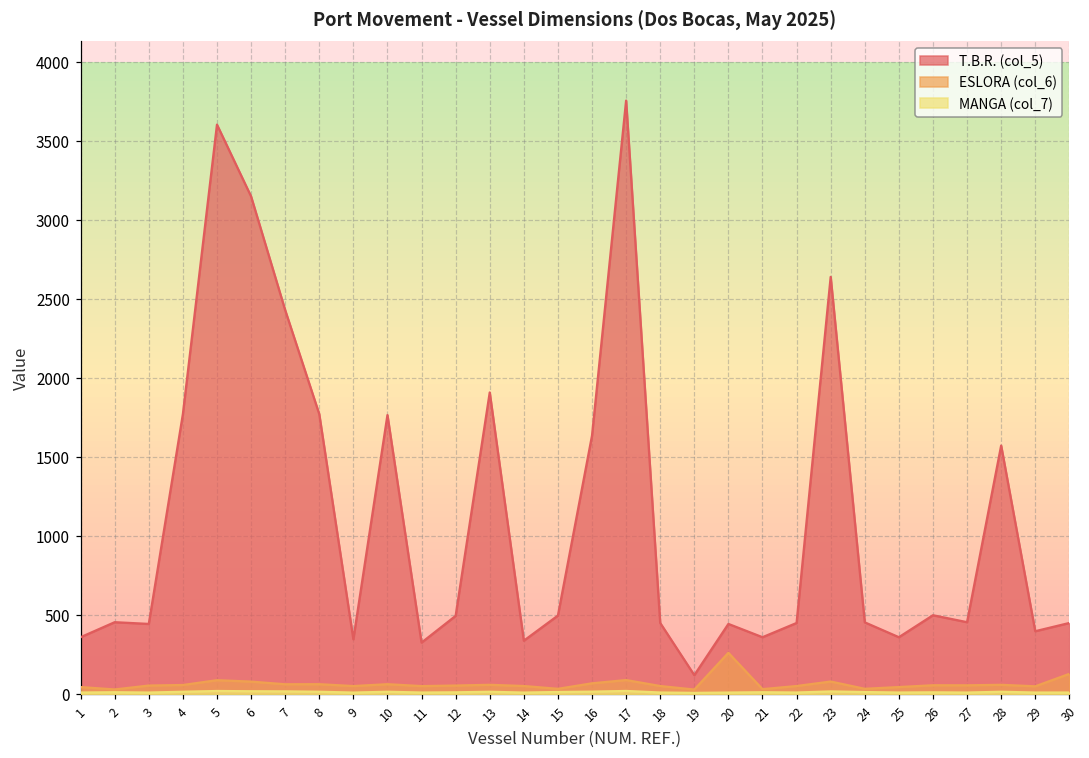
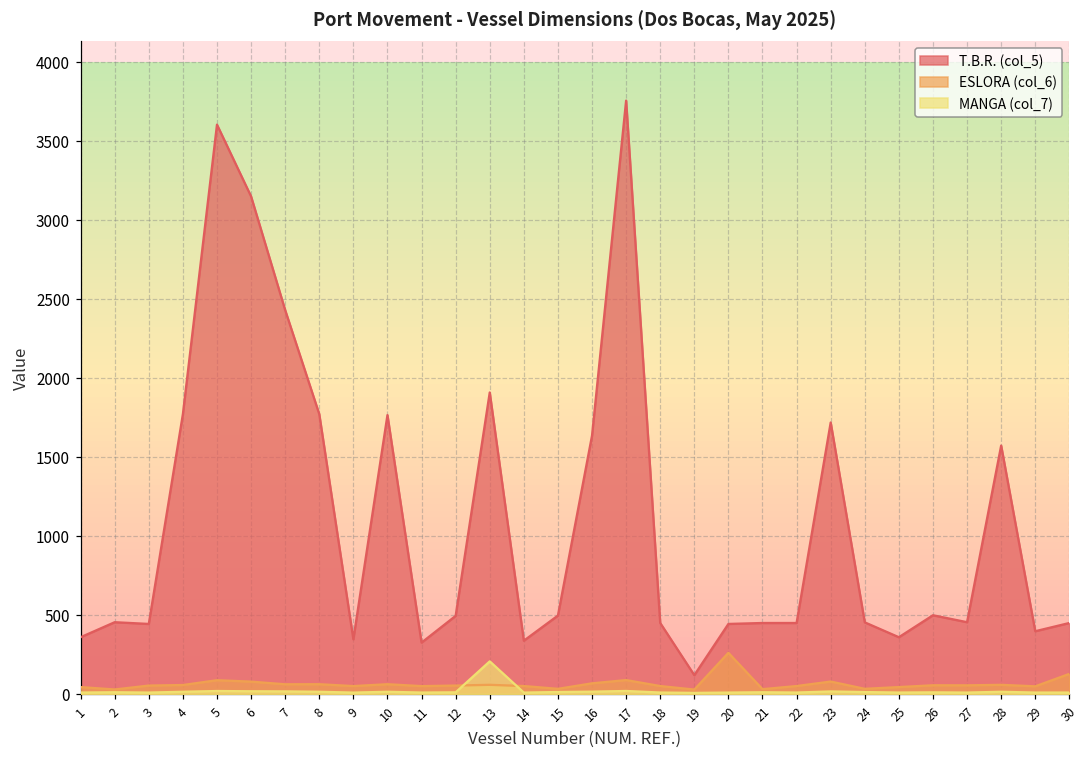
  {
    "T.B.R. (col_5)": {
      "1": 360,
      "2": 450,
      "3": 440,
      "4": 1770,
      "5": 3600,
      "6": 3150,
      "7": 2430,
      "8": 1770,
      "9": 350,
      "10": 1760,
      "11": 330,
      "12": 490,
      "13": 1910,
      "14": 340,
      "15": 500,
      "16": 1630,
      "17": 3750,
      "18": 450,
      "19": 120,
      "20": 440,
-     "21": 360,
+     "21": 450,
      "22": 450,
-     "23": 2640,
+     "23": 1720,
      "24": 450,
      "25": 360,
      "26": 500,
      "27": 450,
      "28": 1570,
      "29": 400,
      "30": 450
    },
    "ESLORA (col_6)": {
      "1": 40,
      "3": 50,
      "4": 60,
      "5": 90,
      "6": 80,
      "7": 60,
      "8": 60,
      "9": 50,
      "10": 60,
      "11": 50,
      "12": 50,
      "13": 60,
      "14": 50,
      "15": 30,
      "16": 70,
      "17": 90,
      "18": 50,
      "19": 30,
      "20": 260,
      "21": 30,
      "22": 50,
      "23": 80,
      "24": 30,
      "25": 40,
      "26": 60,
      "27": 50,
      "28": 60,
      "29": 50,
      "30": 130
    },
    "MANGA (col_7)": {
      "1": 10,
      "3": 10,
      "4": 10,
      "5": 20,
      "6": 20,
      "7": 20,
      "8": 10,
      "9": 10,
      "10": 10,
      "11": 10,
      "12": 10,
-     "13": 10,
+     "13": 210,
      "14": 10,
      "15": 10,
      "16": 10,
      "17": 20,
      "18": 10,
      "19": 10,
      "20": 10,
      "21": 10,
      "22": 10,
      "23": 20,
      "24": 10,
      "25": 10,
      "26": 10,
      "27": 10,
      "28": 10,
      "29": 10,
      "30": 10
    }
  }
